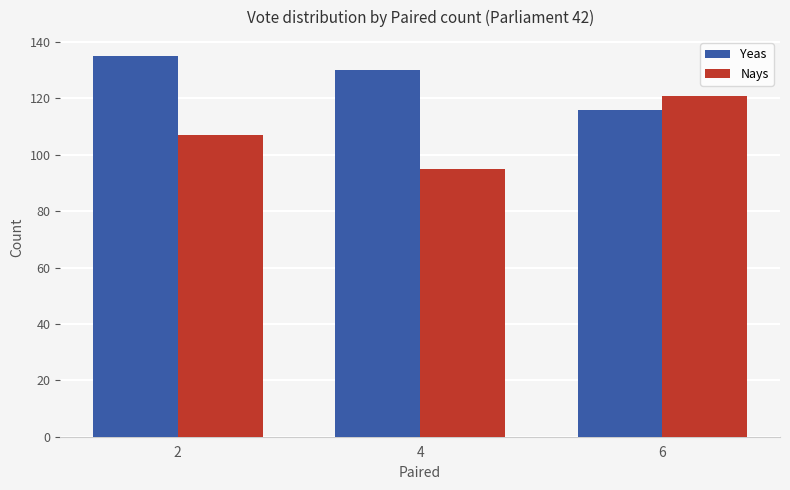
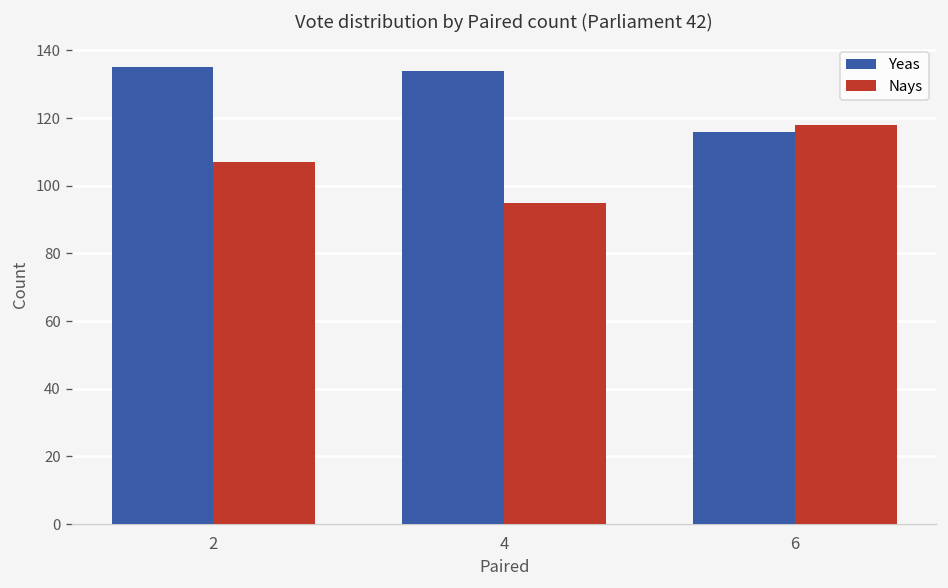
  {
    "Yeas": {
      "2": 135,
-     "4": 130,
+     "4": 134,
      "6": 116
    },
    "Nays": {
      "2": 107,
      "4": 95,
-     "6": 121
+     "6": 118
    }
  }
